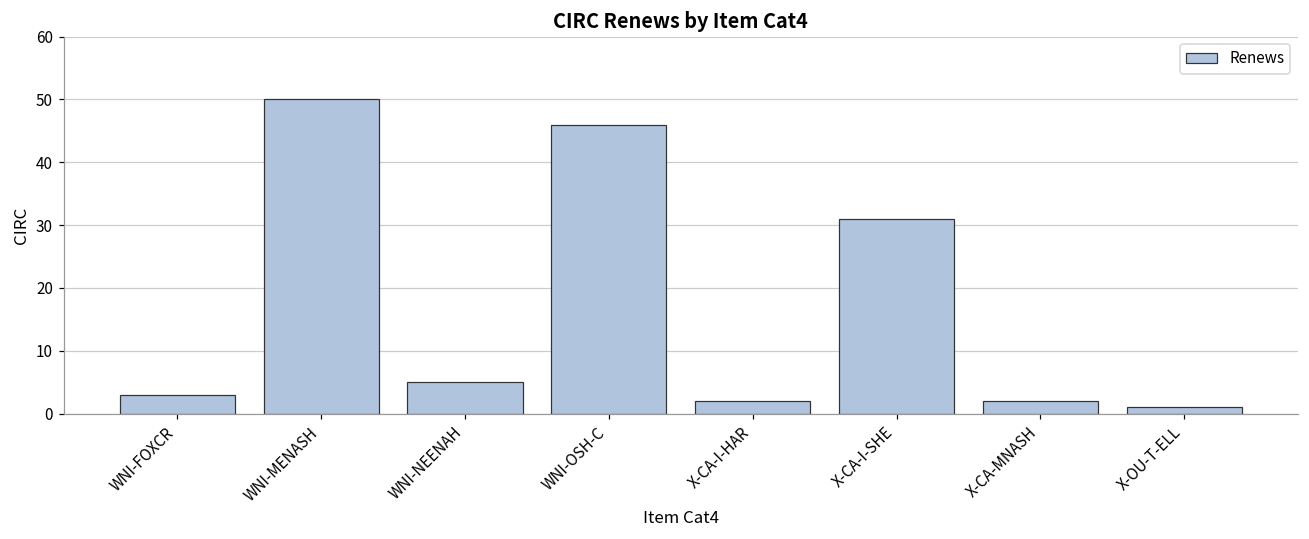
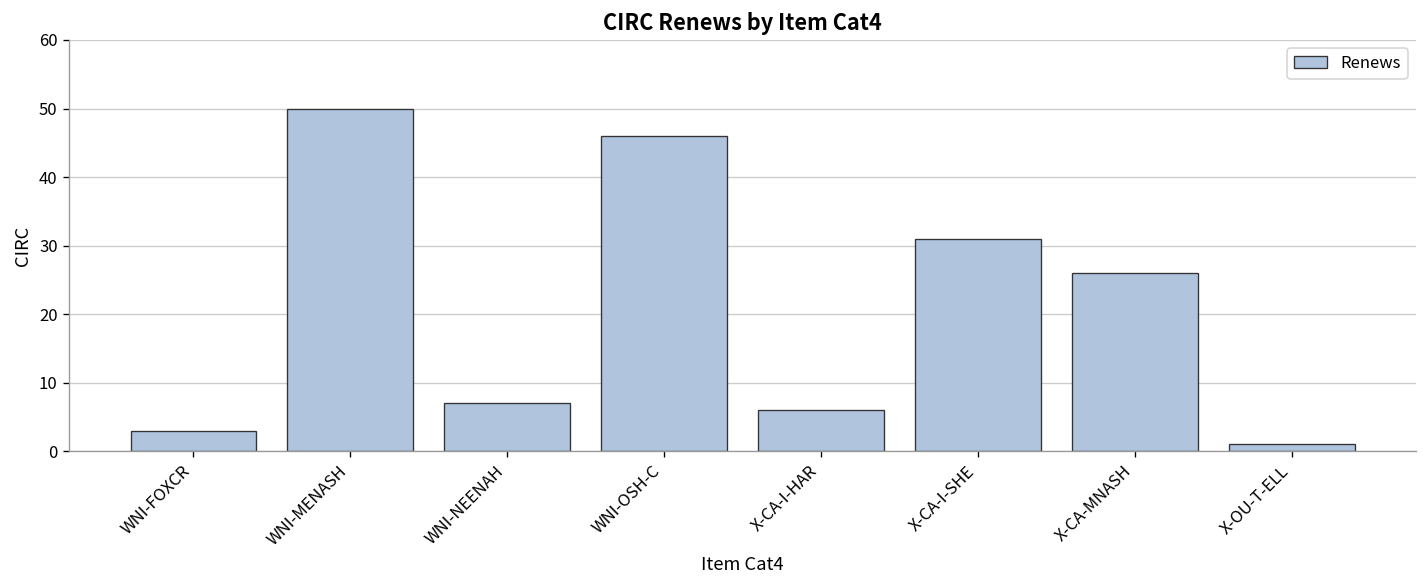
  {
    "WNI-FOXCR": 3,
    "WNI-MENASH": 50,
-   "WNI-NEENAH": 5,
+   "WNI-NEENAH": 7,
    "WNI-OSH-C": 46,
-   "X-CA-I-HAR": 2,
+   "X-CA-I-HAR": 6,
    "X-CA-I-SHE": 31,
-   "X-CA-MNASH": 2,
+   "X-CA-MNASH": 26,
    "X-OU-T-ELL": 1
  }
